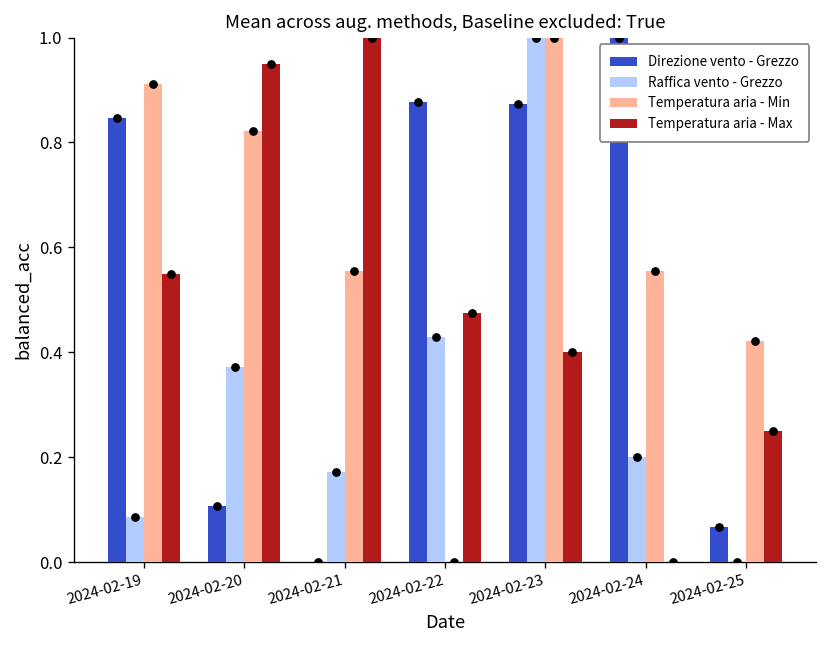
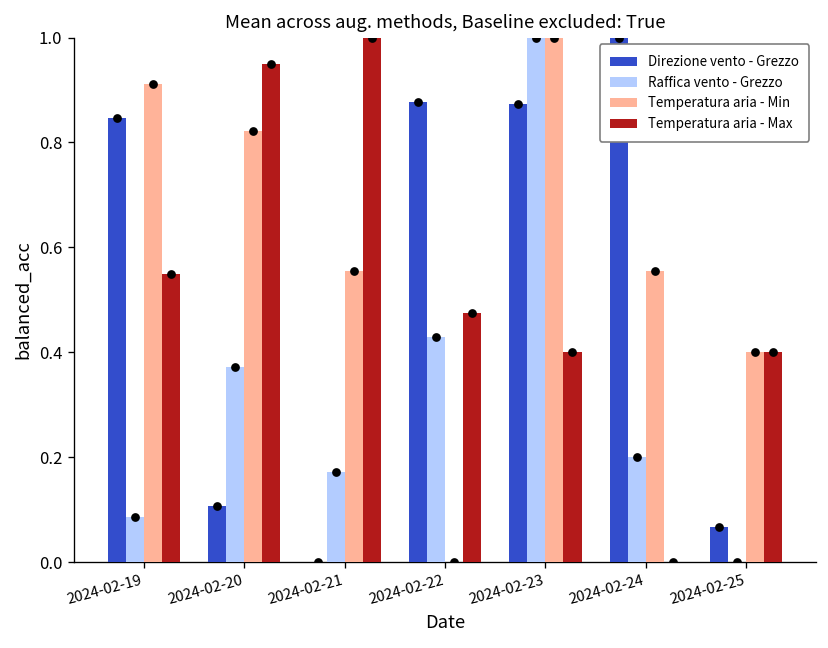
  {
    "Direzione vento - Grezzo": {
      "2024-02-19": 0.85,
      "2024-02-20": 0.11,
      "2024-02-21": 0.00,
      "2024-02-22": 0.88,
      "2024-02-23": 0.87,
      "2024-02-24": 1.00,
      "2024-02-25": 0.07
    },
    "Raffica vento - Grezzo": {
      "2024-02-19": 0.09,
      "2024-02-20": 0.37,
      "2024-02-21": 0.17,
      "2024-02-22": 0.43,
      "2024-02-23": 1.00,
      "2024-02-24": 0.20,
      "2024-02-25": 0.00
    },
    "Temperatura aria - Min": {
      "2024-02-19": 0.91,
      "2024-02-20": 0.82,
      "2024-02-21": 0.56,
      "2024-02-22": 0.00,
      "2024-02-23": 1.00,
      "2024-02-24": 0.56,
-     "2024-02-25": 0.42
+     "2024-02-25": 0.40
    },
    "Temperatura aria - Max": {
      "2024-02-19": 0.55,
      "2024-02-20": 0.95,
      "2024-02-21": 1.00,
      "2024-02-22": 0.47,
      "2024-02-23": 0.40,
      "2024-02-24": 0.00,
-     "2024-02-25": 0.25
+     "2024-02-25": 0.40
    }
  }
